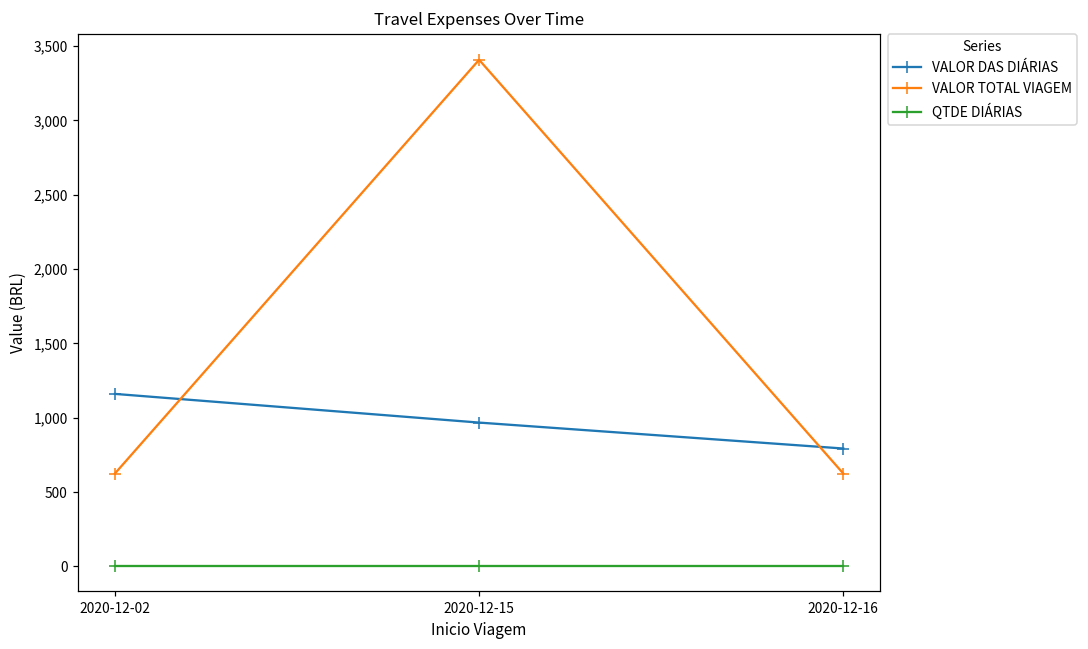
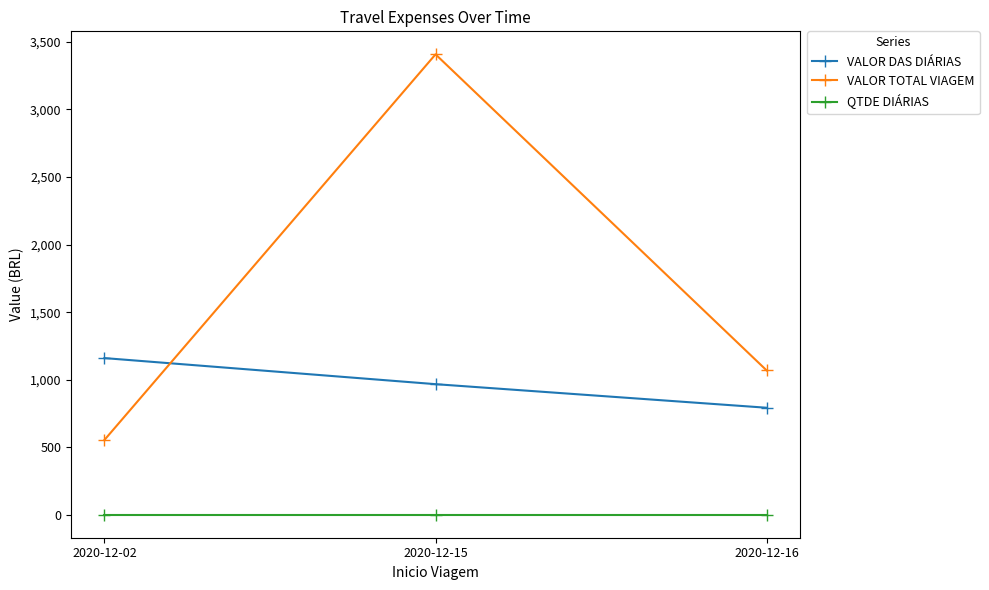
  {
    "VALOR DAS DIÁRIAS": {
      "2020-12-02": "1,160",
      "2020-12-15": "970",
      "2020-12-16": "790"
    },
    "VALOR TOTAL VIAGEM": {
-     "2020-12-02": "620",
+     "2020-12-02": "550",
      "2020-12-15": "3,410",
-     "2020-12-16": "620"
+     "2020-12-16": "1,070"
    },
    "QTDE DIÁRIAS": {
      "2020-12-02": "0",
      "2020-12-15": "0",
      "2020-12-16": "0"
    }
  }
